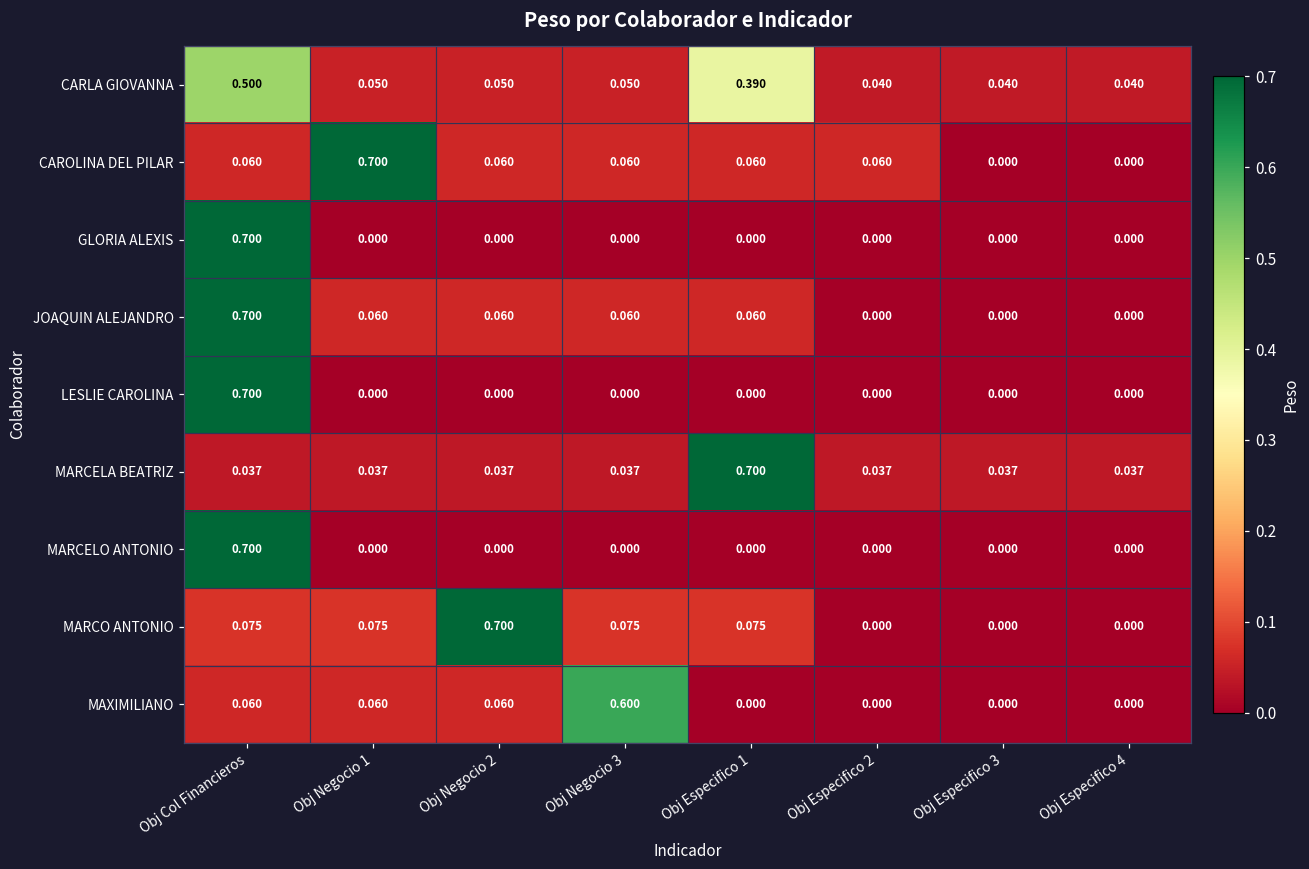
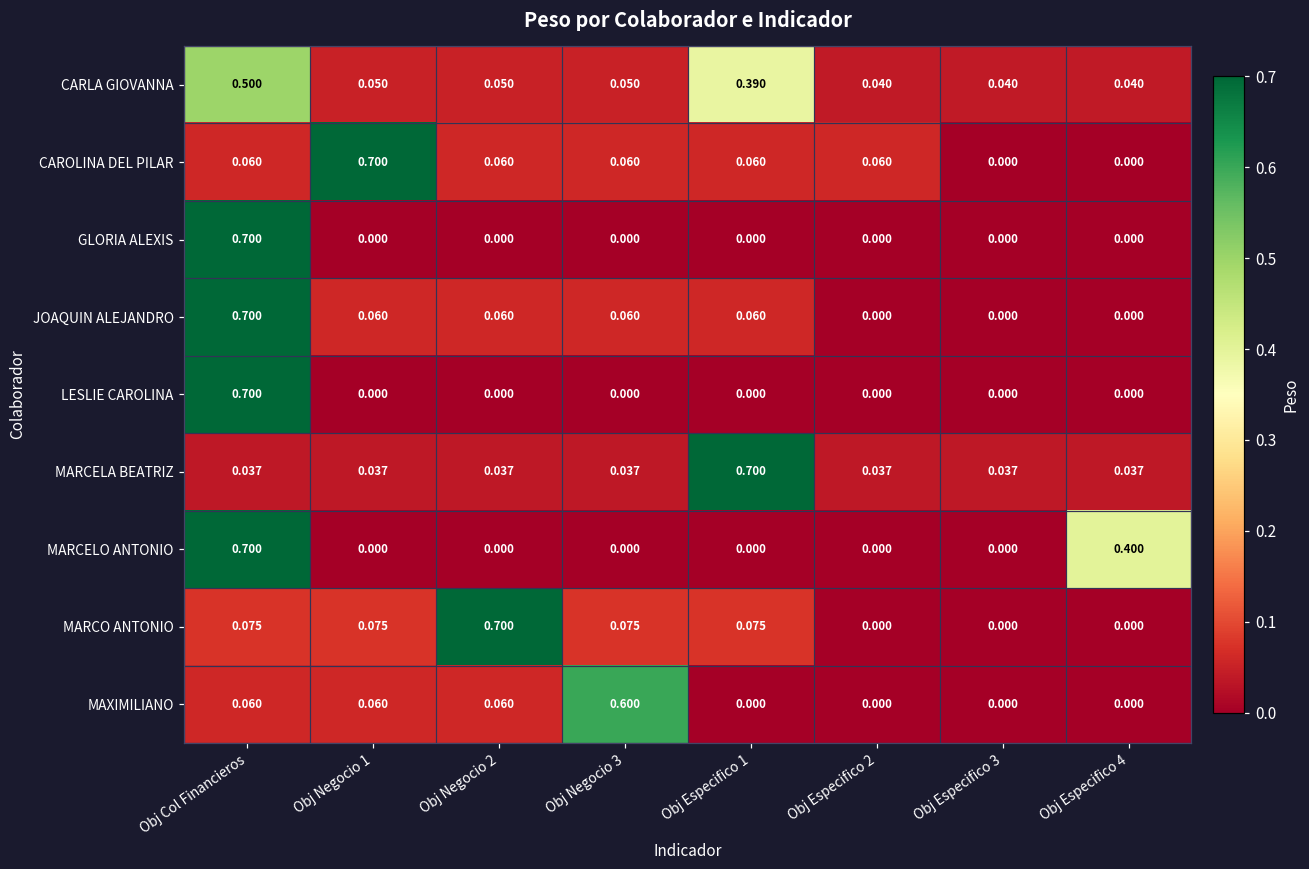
  {
    "CARLA GIOVANNA": {
      "Obj Col Financieros": 0.500,
      "Obj Negocio 1": 0.050,
      "Obj Negocio 2": 0.050,
      "Obj Negocio 3": 0.050,
      "Obj Especifico 1": 0.390,
      "Obj Especifico 2": 0.040,
      "Obj Especifico 3": 0.040,
      "Obj Especifico 4": 0.040
    },
    "CAROLINA DEL PILAR": {
      "Obj Col Financieros": 0.060,
      "Obj Negocio 1": 0.700,
      "Obj Negocio 2": 0.060,
      "Obj Negocio 3": 0.060,
      "Obj Especifico 1": 0.060,
      "Obj Especifico 2": 0.060,
      "Obj Especifico 3": 0.000,
      "Obj Especifico 4": 0.000
    },
    "GLORIA ALEXIS": {
      "Obj Col Financieros": 0.700,
      "Obj Negocio 1": 0.000,
      "Obj Negocio 2": 0.000,
      "Obj Negocio 3": 0.000,
      "Obj Especifico 1": 0.000,
      "Obj Especifico 2": 0.000,
      "Obj Especifico 3": 0.000,
      "Obj Especifico 4": 0.000
    },
    "JOAQUIN ALEJANDRO": {
      "Obj Col Financieros": 0.700,
      "Obj Negocio 1": 0.060,
      "Obj Negocio 2": 0.060,
      "Obj Negocio 3": 0.060,
      "Obj Especifico 1": 0.060,
      "Obj Especifico 2": 0.000,
      "Obj Especifico 3": 0.000,
      "Obj Especifico 4": 0.000
    },
    "LESLIE CAROLINA": {
      "Obj Col Financieros": 0.700,
      "Obj Negocio 1": 0.000,
      "Obj Negocio 2": 0.000,
      "Obj Negocio 3": 0.000,
      "Obj Especifico 1": 0.000,
      "Obj Especifico 2": 0.000,
      "Obj Especifico 3": 0.000,
      "Obj Especifico 4": 0.000
    },
    "MARCELA BEATRIZ": {
      "Obj Col Financieros": 0.037,
      "Obj Negocio 1": 0.037,
      "Obj Negocio 2": 0.037,
      "Obj Negocio 3": 0.037,
      "Obj Especifico 1": 0.700,
      "Obj Especifico 2": 0.037,
      "Obj Especifico 3": 0.037,
      "Obj Especifico 4": 0.037
    },
    "MARCELO ANTONIO": {
      "Obj Col Financieros": 0.700,
      "Obj Negocio 1": 0.000,
      "Obj Negocio 2": 0.000,
      "Obj Negocio 3": 0.000,
      "Obj Especifico 1": 0.000,
      "Obj Especifico 2": 0.000,
      "Obj Especifico 3": 0.000,
-     "Obj Especifico 4": 0.000
+     "Obj Especifico 4": 0.400
    },
    "MARCO ANTONIO": {
      "Obj Col Financieros": 0.075,
      "Obj Negocio 1": 0.075,
      "Obj Negocio 2": 0.700,
      "Obj Negocio 3": 0.075,
      "Obj Especifico 1": 0.075,
      "Obj Especifico 2": 0.000,
      "Obj Especifico 3": 0.000,
      "Obj Especifico 4": 0.000
    },
    "MAXIMILIANO": {
      "Obj Col Financieros": 0.060,
      "Obj Negocio 1": 0.060,
      "Obj Negocio 2": 0.060,
      "Obj Negocio 3": 0.600,
      "Obj Especifico 1": 0.000,
      "Obj Especifico 2": 0.000,
      "Obj Especifico 3": 0.000,
      "Obj Especifico 4": 0.000
    }
  }
